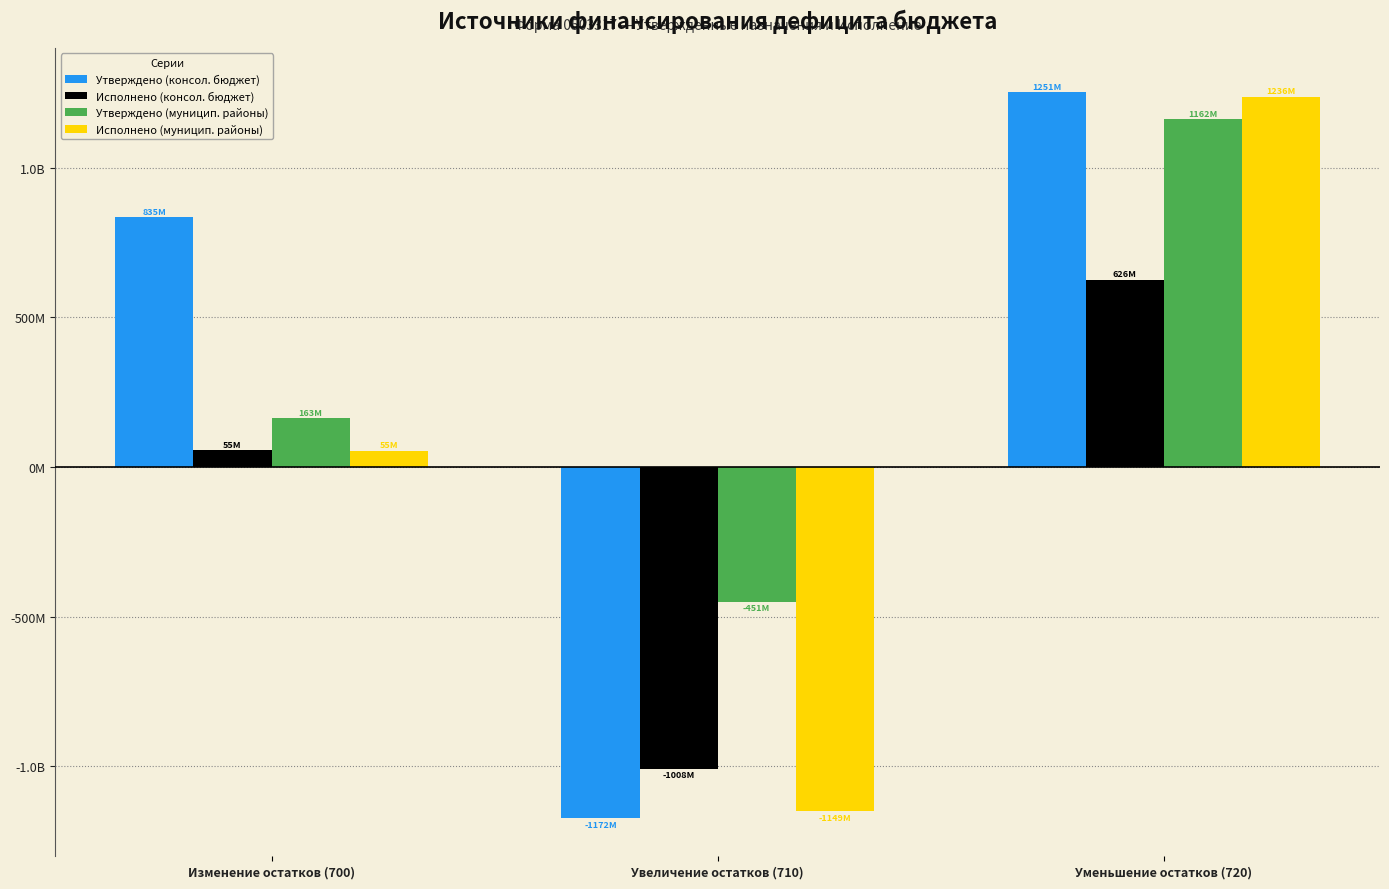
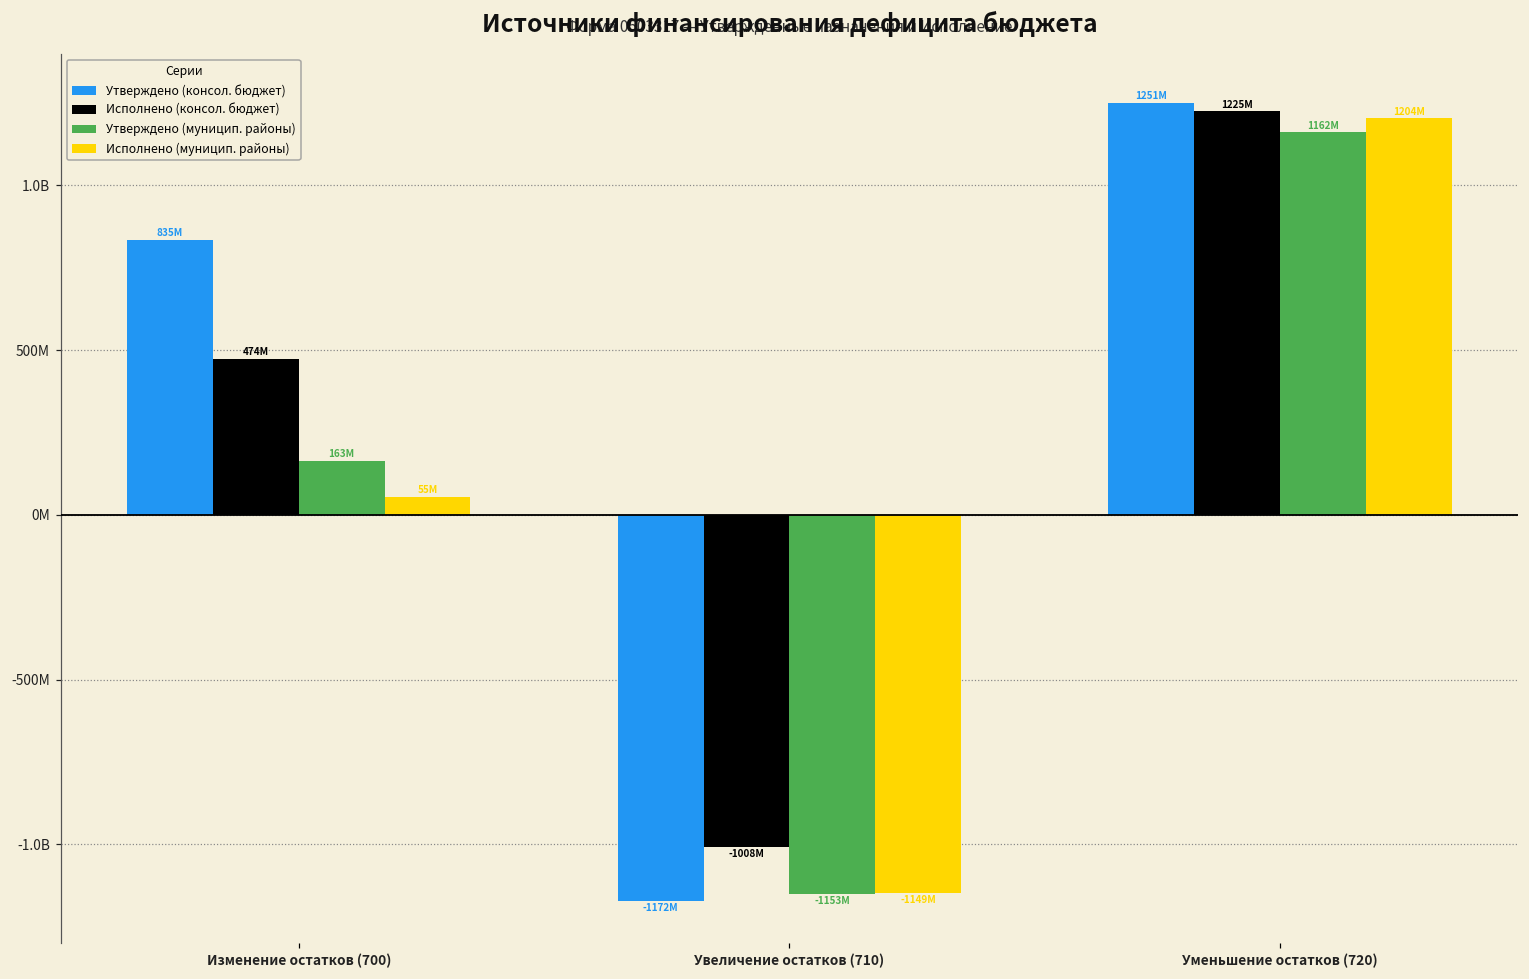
  {
    "Утверждено (консол. бюджет)": {
      "Изменение остатков (700)": "835M",
      "Увеличение остатков (710)": "-1172M",
      "Уменьшение остатков (720)": "1251M"
    },
    "Исполнено (консол. бюджет)": {
-     "Изменение остатков (700)": "55M",
+     "Изменение остатков (700)": "474M",
      "Увеличение остатков (710)": "-1008M",
-     "Уменьшение остатков (720)": "626M"
+     "Уменьшение остатков (720)": "1225M"
    },
    "Утверждено (муницип. районы)": {
      "Изменение остатков (700)": "163M",
-     "Увеличение остатков (710)": "-451M",
+     "Увеличение остатков (710)": "-1153M",
      "Уменьшение остатков (720)": "1162M"
    },
    "Исполнено (муницип. районы)": {
      "Изменение остатков (700)": "55M",
      "Увеличение остатков (710)": "-1149M",
-     "Уменьшение остатков (720)": "1236M"
+     "Уменьшение остатков (720)": "1204M"
    }
  }
